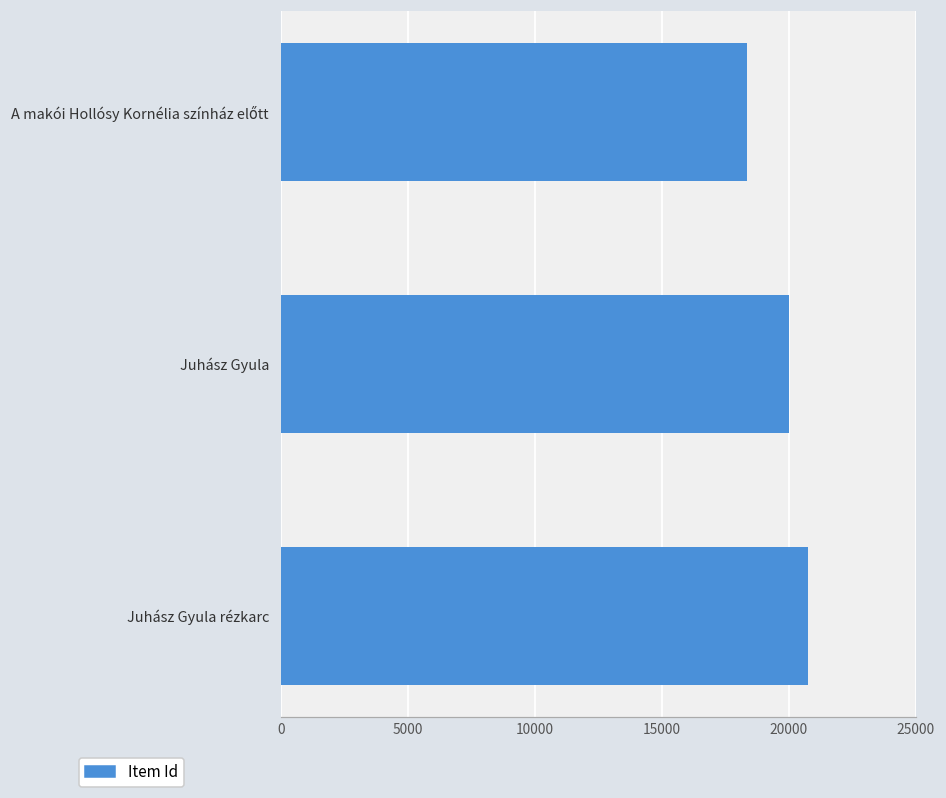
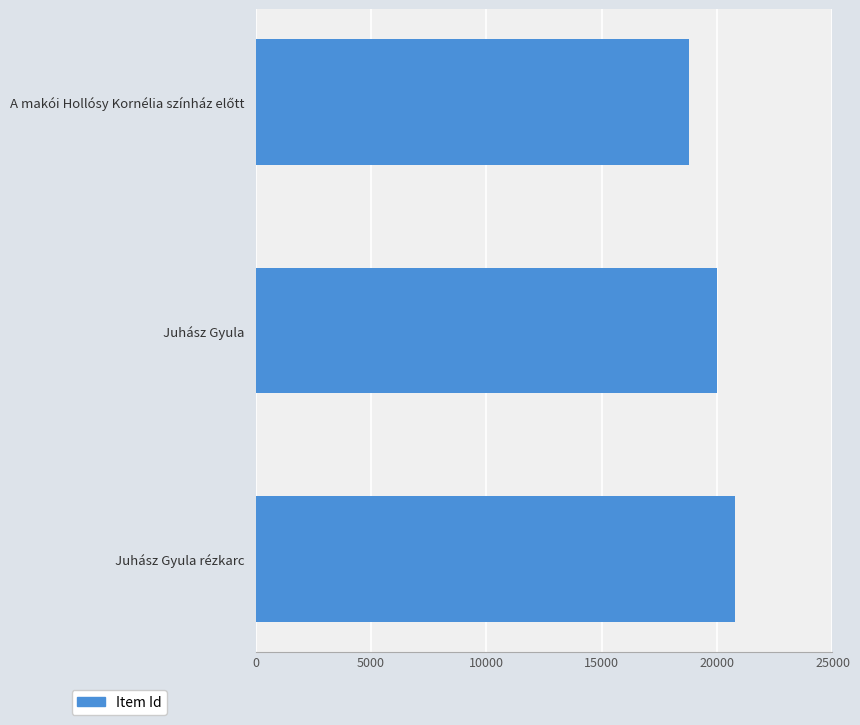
  {
-   "A makói Hollósy Kornélia színház előtt": 18300,
+   "A makói Hollósy Kornélia színház előtt": 18800,
    "Juhász Gyula": 20000,
    "Juhász Gyula rézkarc": 20800
  }
